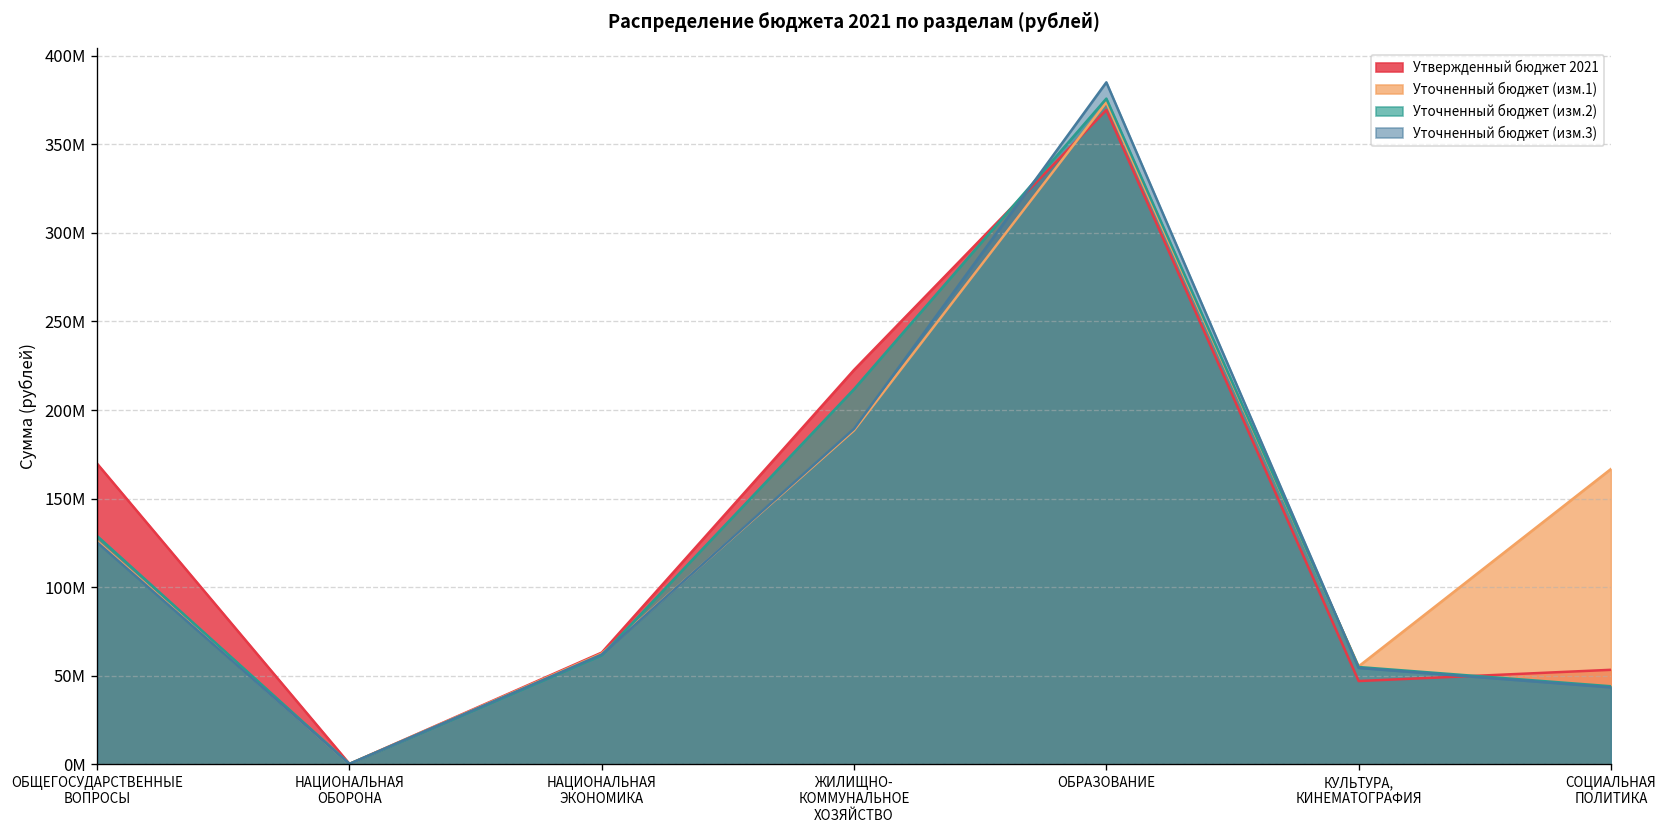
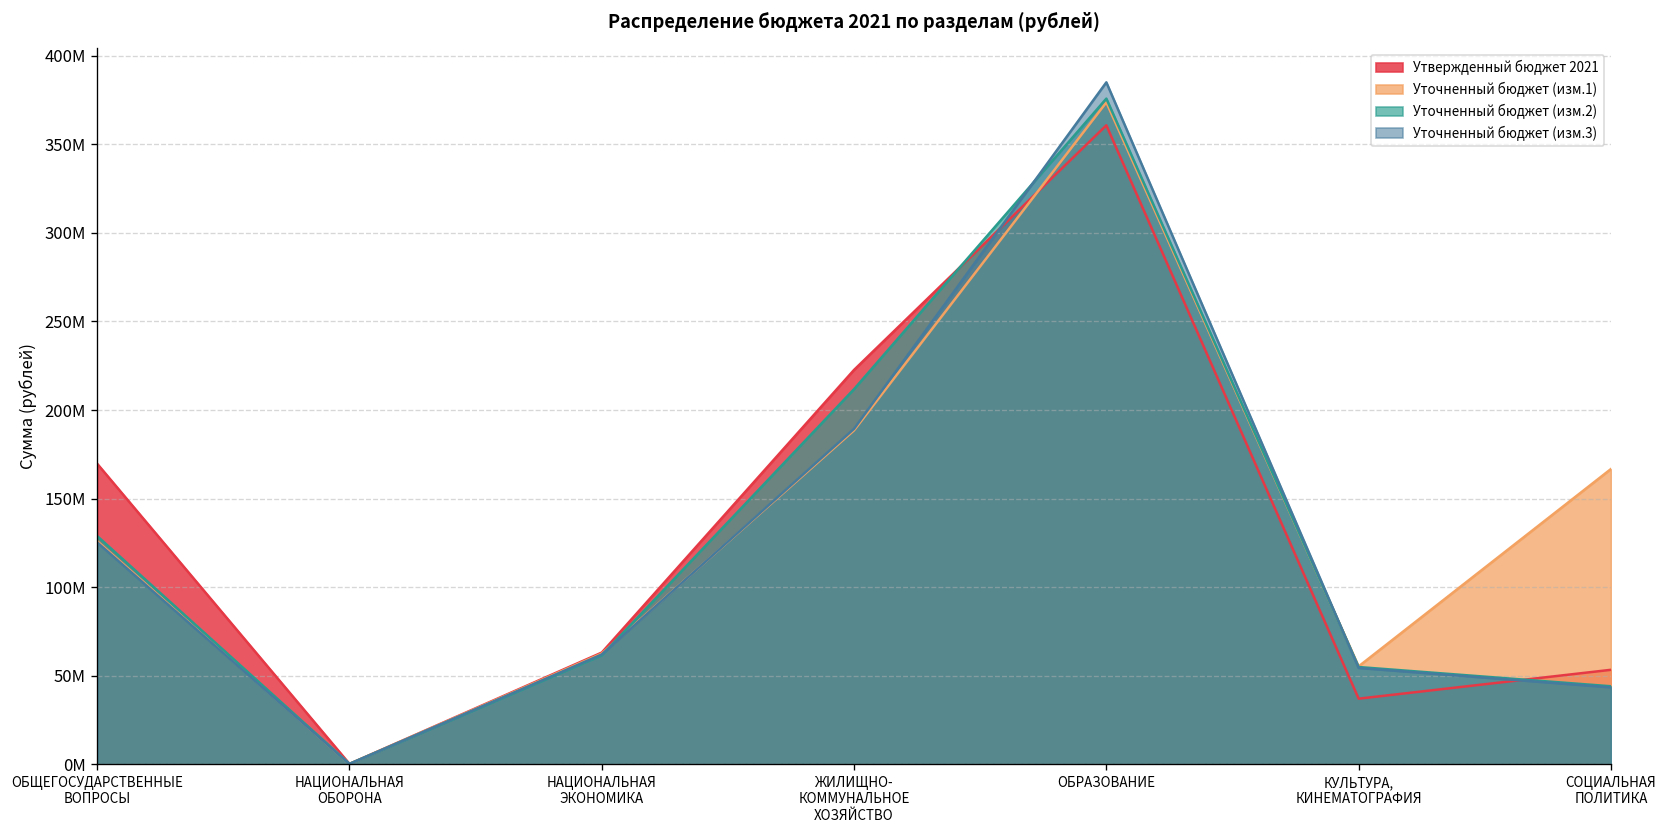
  {
    "Утвержденный бюджет 2021": {
      "ОБЩЕГОСУДАРСТВЕННЫЕ ВОПРОСЫ": 170000000,
      "ЖИЛИЩНО- КОММУНАЛЬНОЕ ХОЗЯЙСТВО": 223000000,
-     "ОБРАЗОВАНИЕ": 369000000,
-     "КУЛЬТУРА, КИНЕМАТОГРАФИЯ": 47000000,
+     "ОБРАЗОВАНИЕ": 361000000,
+     "КУЛЬТУРА, КИНЕМАТОГРАФИЯ": 37000000,
      "СОЦИАЛЬНАЯ ПОЛИТИКА": 53000000
    },
    "Уточненный бюджет (изм.1)": {
      "ОБРАЗОВАНИЕ": 374000000,
      "СОЦИАЛЬНАЯ ПОЛИТИКА": 167000000
    }
  }
